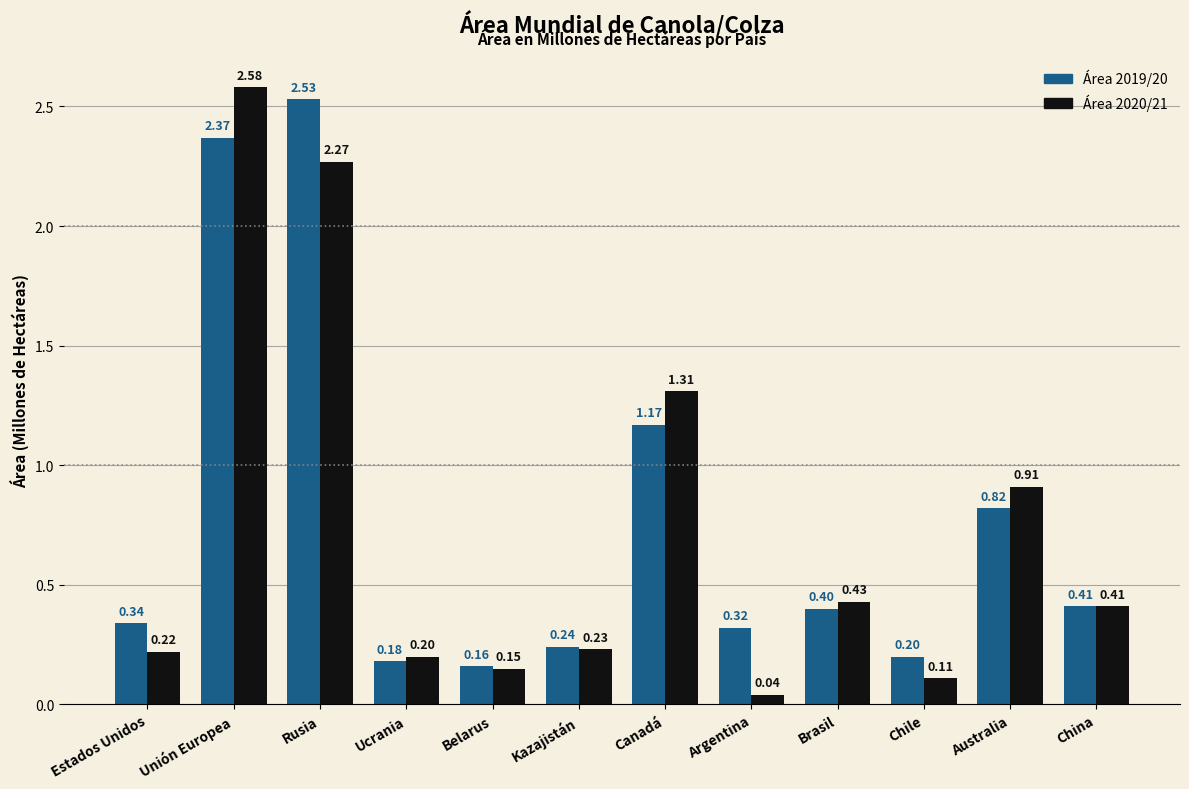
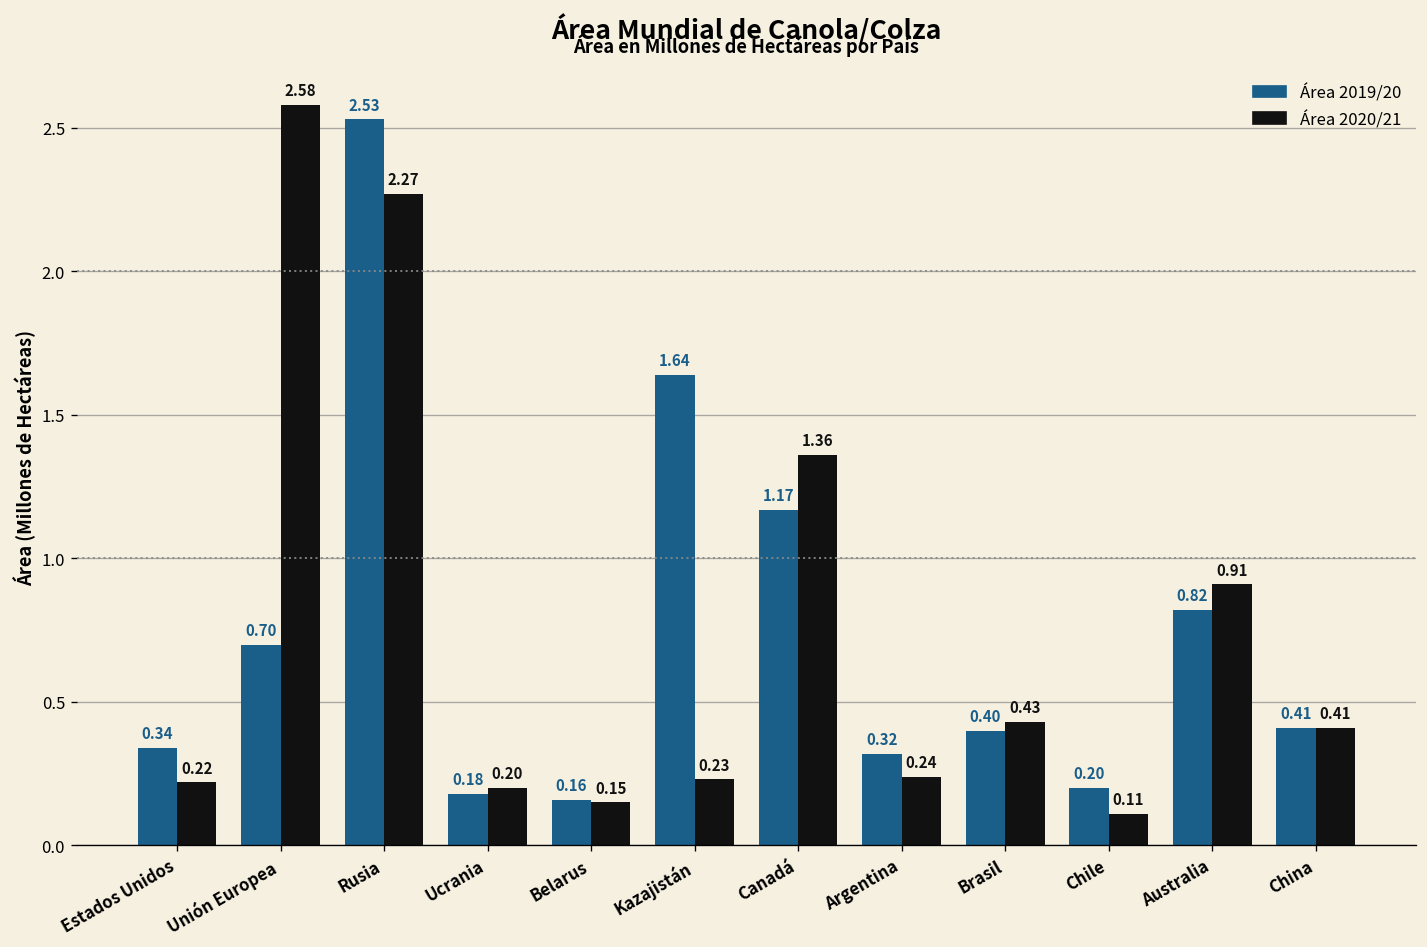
  {
    "Área 2019/20": {
      "Estados Unidos": 0.34,
-     "Unión Europea": 2.37,
+     "Unión Europea": 0.70,
      "Rusia": 2.53,
      "Ucrania": 0.18,
      "Belarus": 0.16,
-     "Kazajistán": 0.24,
+     "Kazajistán": 1.64,
      "Canadá": 1.17,
      "Argentina": 0.32,
      "Brasil": 0.40,
      "Chile": 0.20,
      "Australia": 0.82,
      "China": 0.41
    },
    "Área 2020/21": {
      "Estados Unidos": 0.22,
      "Unión Europea": 2.58,
      "Rusia": 2.27,
      "Ucrania": 0.20,
      "Belarus": 0.15,
      "Kazajistán": 0.23,
-     "Canadá": 1.31,
-     "Argentina": 0.04,
+     "Canadá": 1.36,
+     "Argentina": 0.24,
      "Brasil": 0.43,
      "Chile": 0.11,
      "Australia": 0.91,
      "China": 0.41
    }
  }
